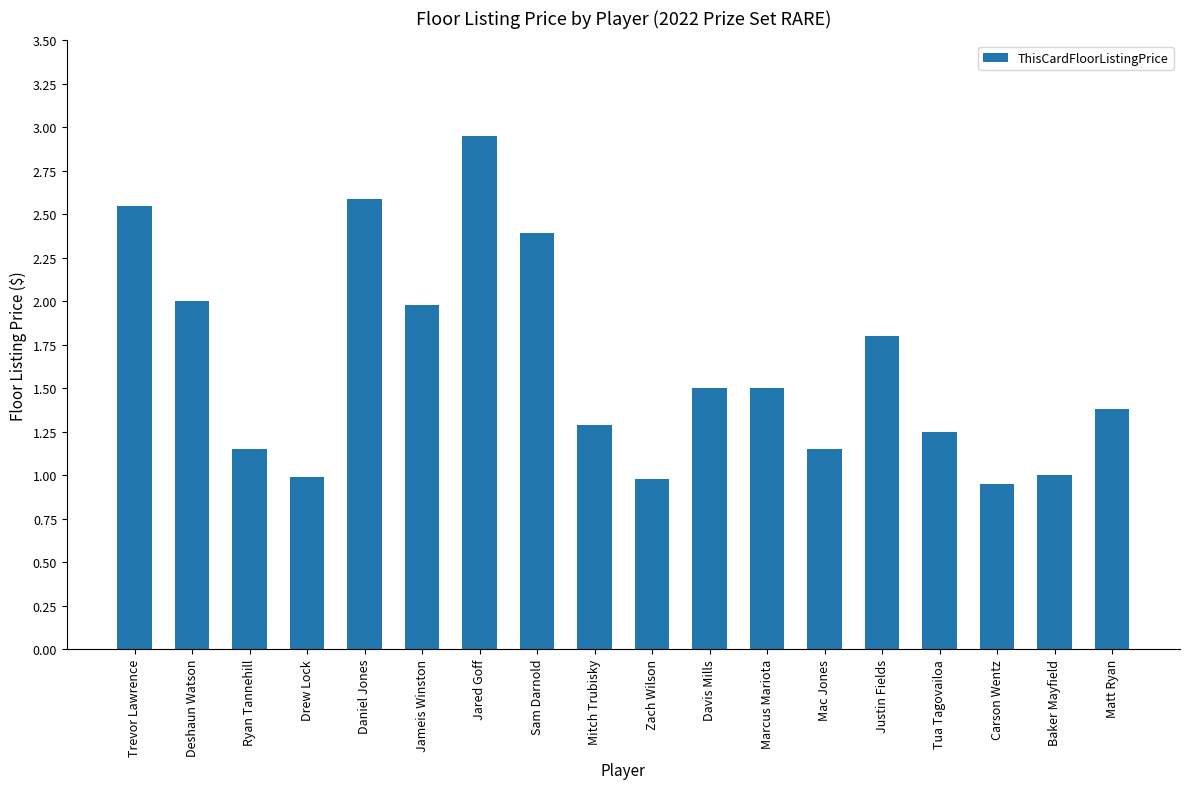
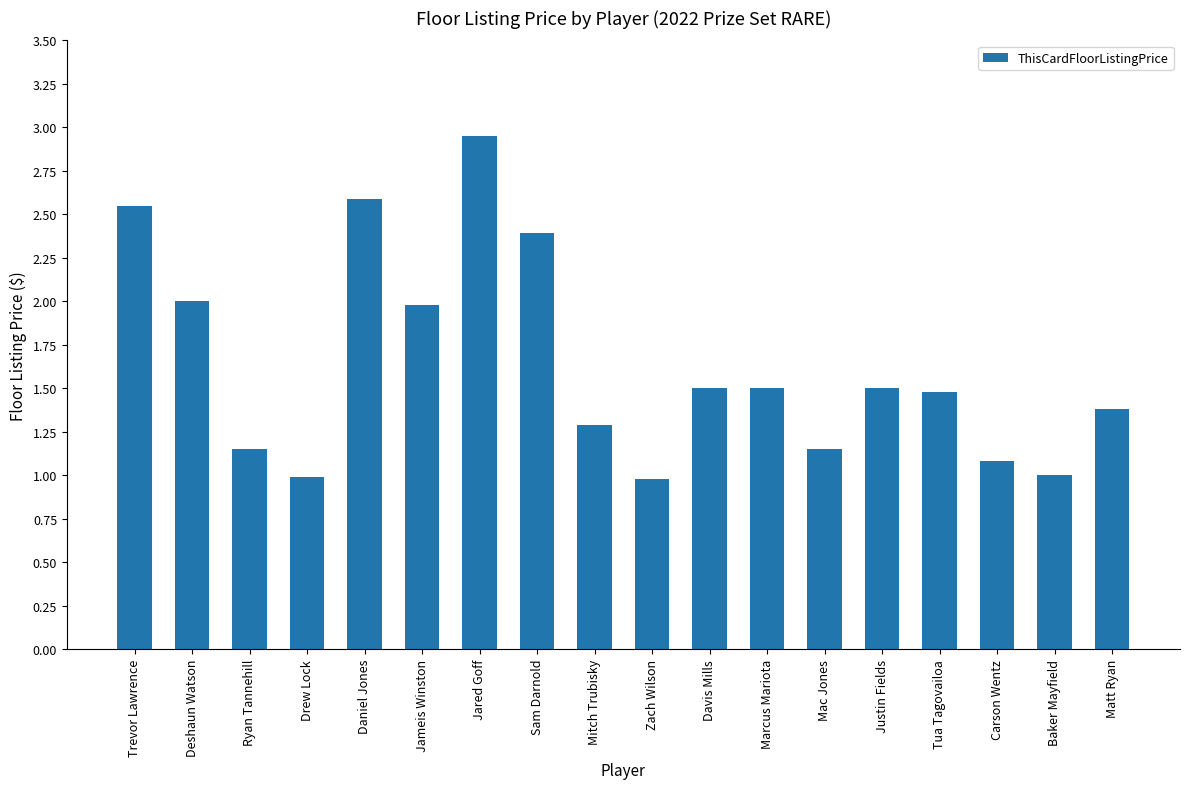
  {
    "Trevor Lawrence": 2.55,
    "Deshaun Watson": 2.00,
    "Ryan Tannehill": 1.15,
    "Drew Lock": 0.99,
    "Daniel Jones": 2.59,
    "Jameis Winston": 1.98,
    "Jared Goff": 2.95,
    "Sam Darnold": 2.39,
    "Mitch Trubisky": 1.29,
    "Zach Wilson": 0.98,
    "Davis Mills": 1.50,
    "Marcus Mariota": 1.50,
    "Mac Jones": 1.15,
-   "Justin Fields": 1.8,
-   "Tua Tagovailoa": 1.25,
-   "Carson Wentz": 0.95,
+   "Justin Fields": 1.5,
+   "Tua Tagovailoa": 1.48,
+   "Carson Wentz": 1.08,
    "Baker Mayfield": 1.00,
    "Matt Ryan": 1.38
  }
